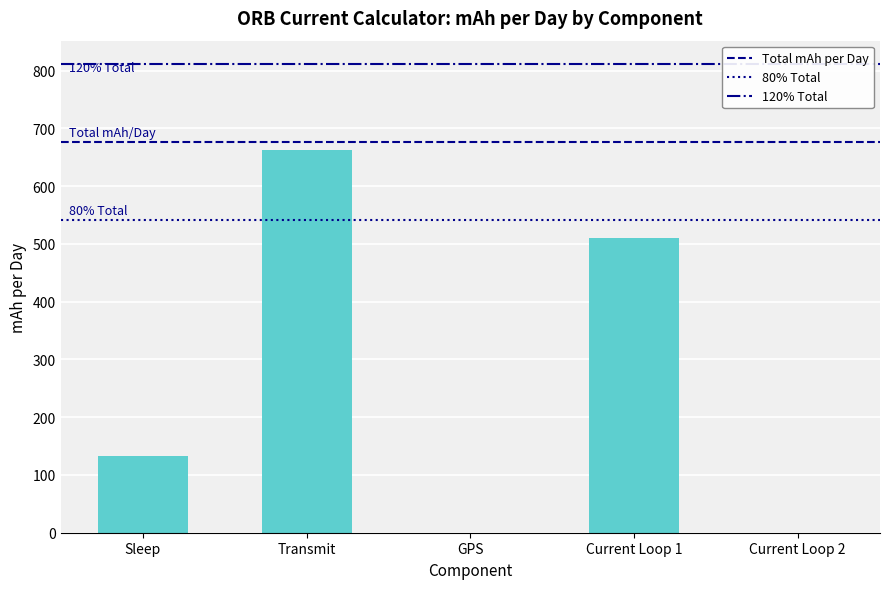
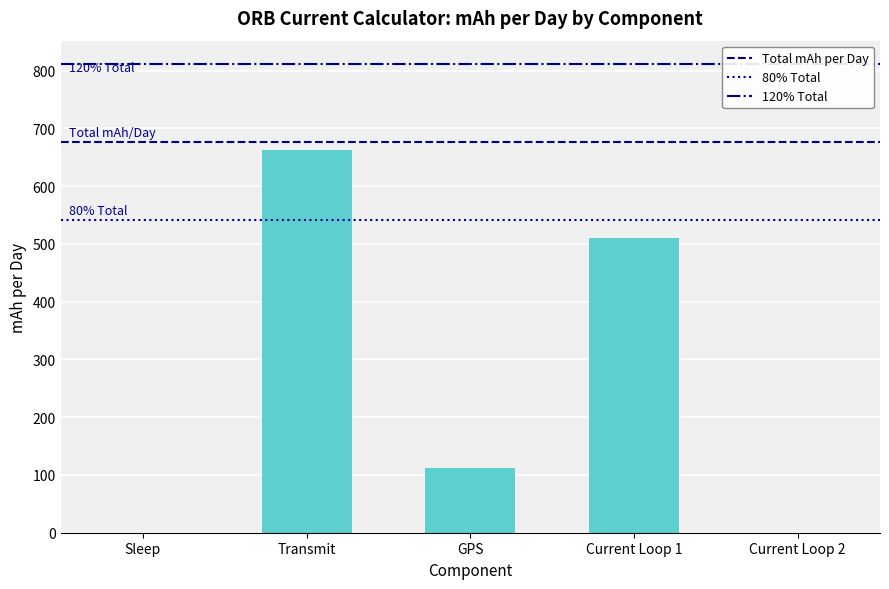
  {
-   "Sleep": 130,
+   "Sleep": 0,
    "Transmit": 660,
-   "GPS": 0,
+   "GPS": 110,
    "Current Loop 1": 510,
    "Current Loop 2": 0
  }
